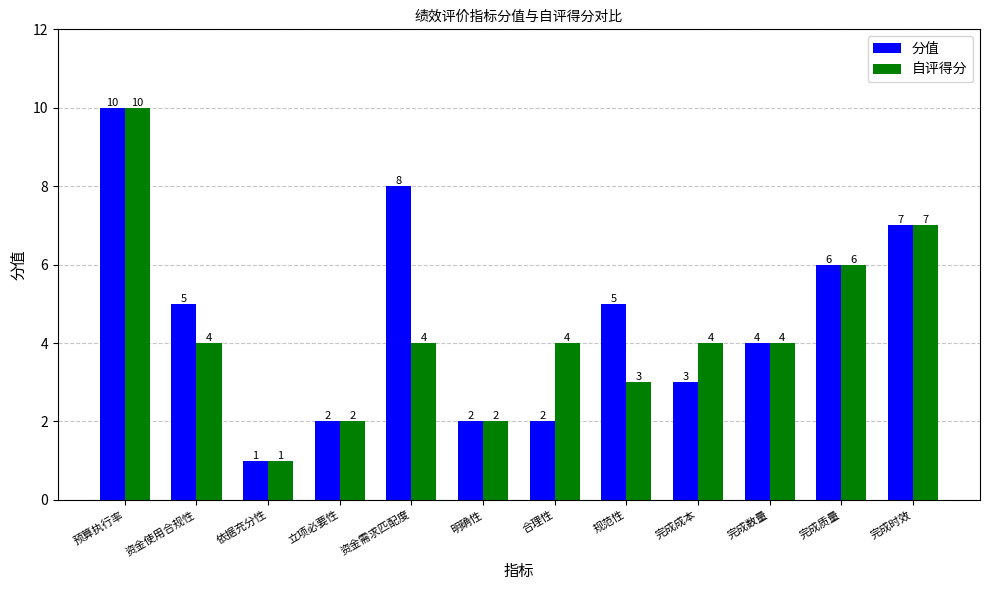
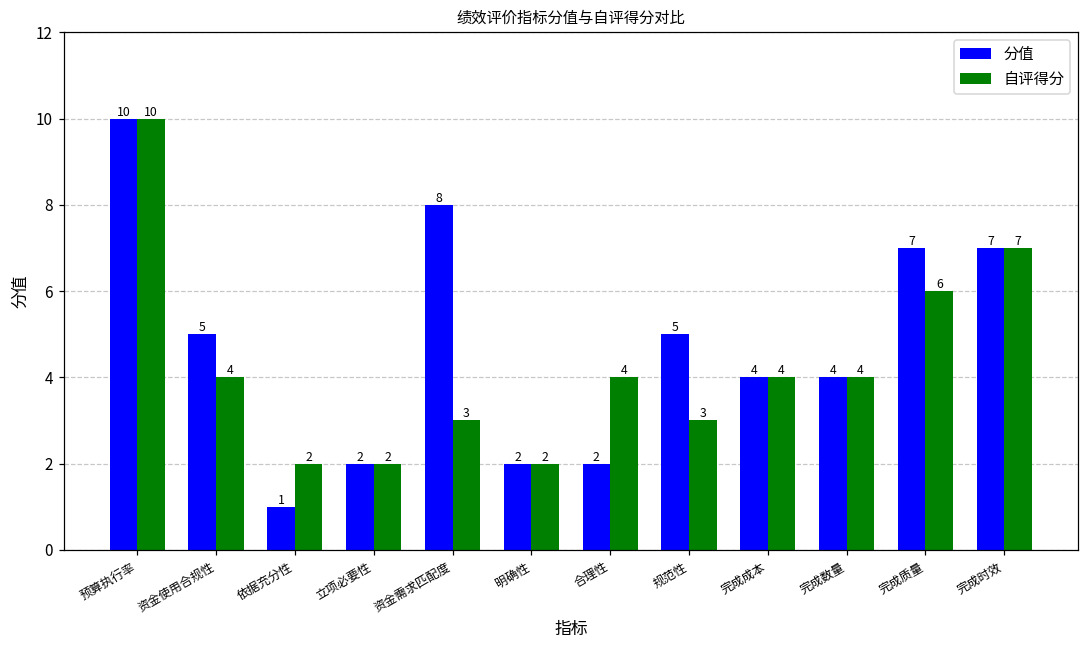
  {
    "分值": {
      "预算执行率": 10,
      "资金使用合规性": 5,
      "依据充分性": 1,
      "立项必要性": 2,
      "资金需求匹配度": 8,
      "明确性": 2,
      "合理性": 2,
      "规范性": 5,
-     "完成成本": 3,
+     "完成成本": 4,
      "完成数量": 4,
-     "完成质量": 6,
+     "完成质量": 7,
      "完成时效": 7
    },
    "自评得分": {
      "预算执行率": 10,
      "资金使用合规性": 4,
-     "依据充分性": 1,
+     "依据充分性": 2,
      "立项必要性": 2,
-     "资金需求匹配度": 4,
+     "资金需求匹配度": 3,
      "明确性": 2,
      "合理性": 4,
      "规范性": 3,
      "完成成本": 4,
      "完成数量": 4,
      "完成质量": 6,
      "完成时效": 7
    }
  }
